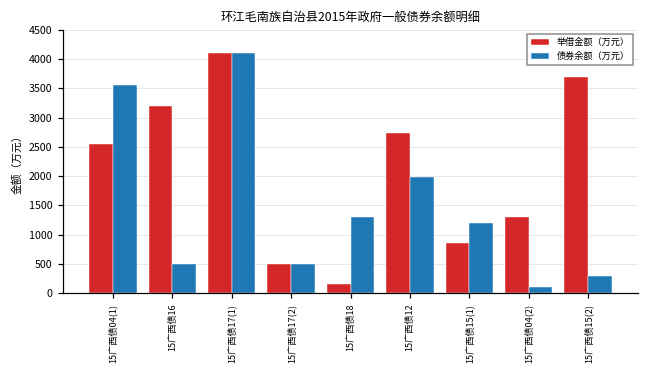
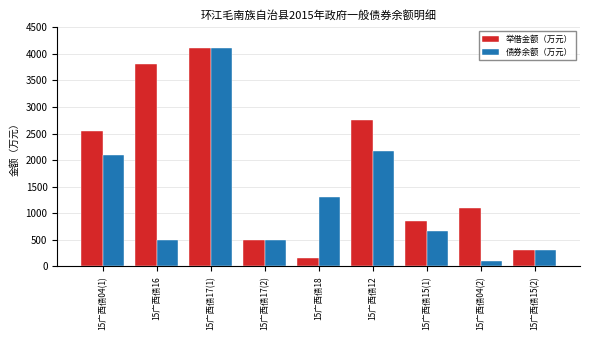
  {
    "举借金额（万元）": {
      "15广西债04(1)": 2500,
-     "15广西债16": 3200,
+     "15广西债16": 3800,
      "15广西债17(1)": 4100,
      "15广西债17(2)": 500,
      "15广西债18": 200,
      "15广西债12": 2700,
      "15广西债15(1)": 800,
-     "15广西债04(2)": 1300,
-     "15广西债15(2)": 3700
+     "15广西债04(2)": 1100,
+     "15广西债15(2)": 300
    },
    "债券余额（万元）": {
-     "15广西债04(1)": 3600,
+     "15广西债04(1)": 2100,
      "15广西债16": 500,
      "15广西债17(1)": 4100,
      "15广西债17(2)": 500,
      "15广西债18": 1300,
-     "15广西债12": 2000,
-     "15广西债15(1)": 1200,
+     "15广西债12": 2200,
+     "15广西债15(1)": 700,
      "15广西债04(2)": 100,
      "15广西债15(2)": 300
    }
  }
